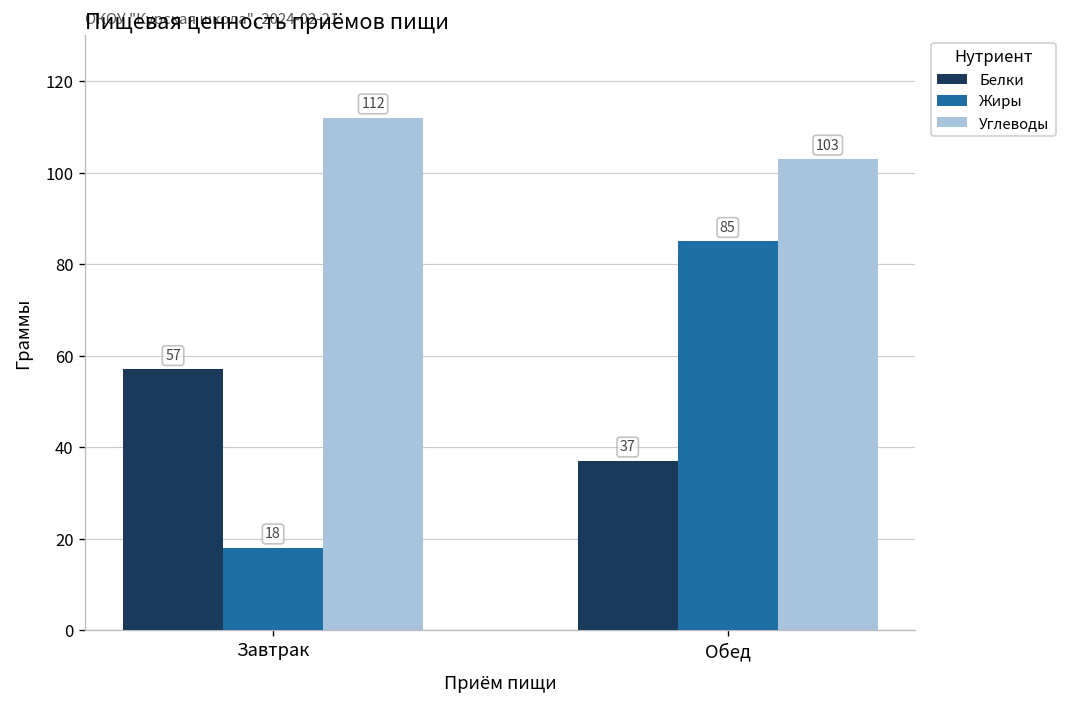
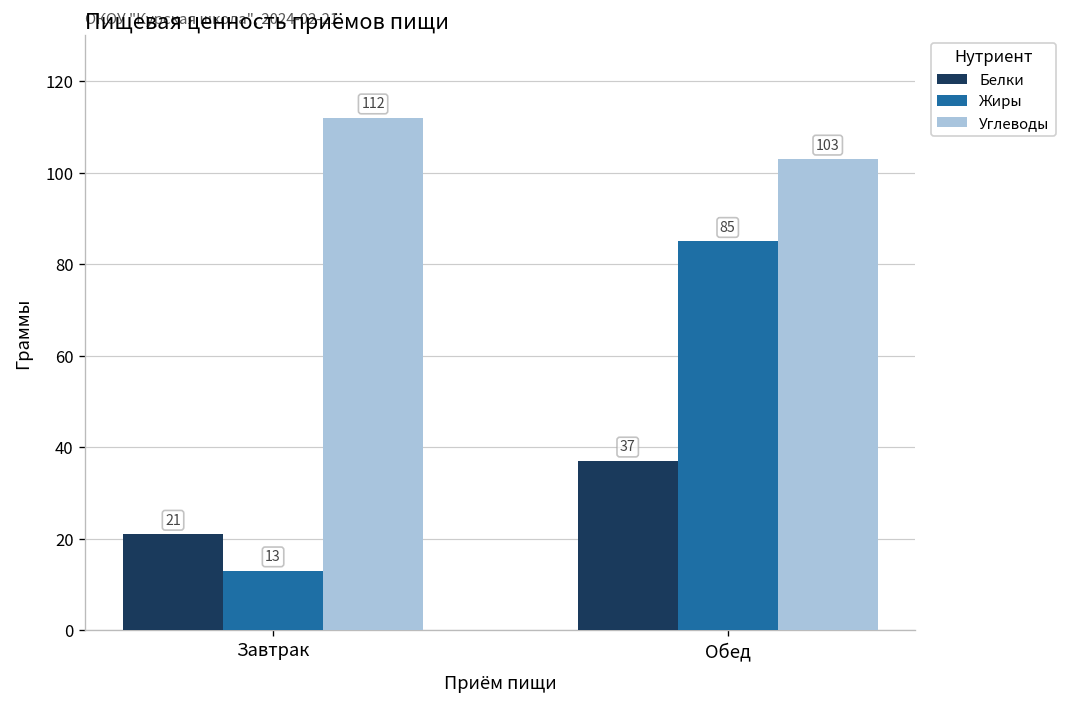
  {
    "Белки": {
-     "Завтрак": 57
+     "Завтрак": 21
    },
    "Жиры": {
-     "Завтрак": 18
+     "Завтрак": 13
    }
  }
